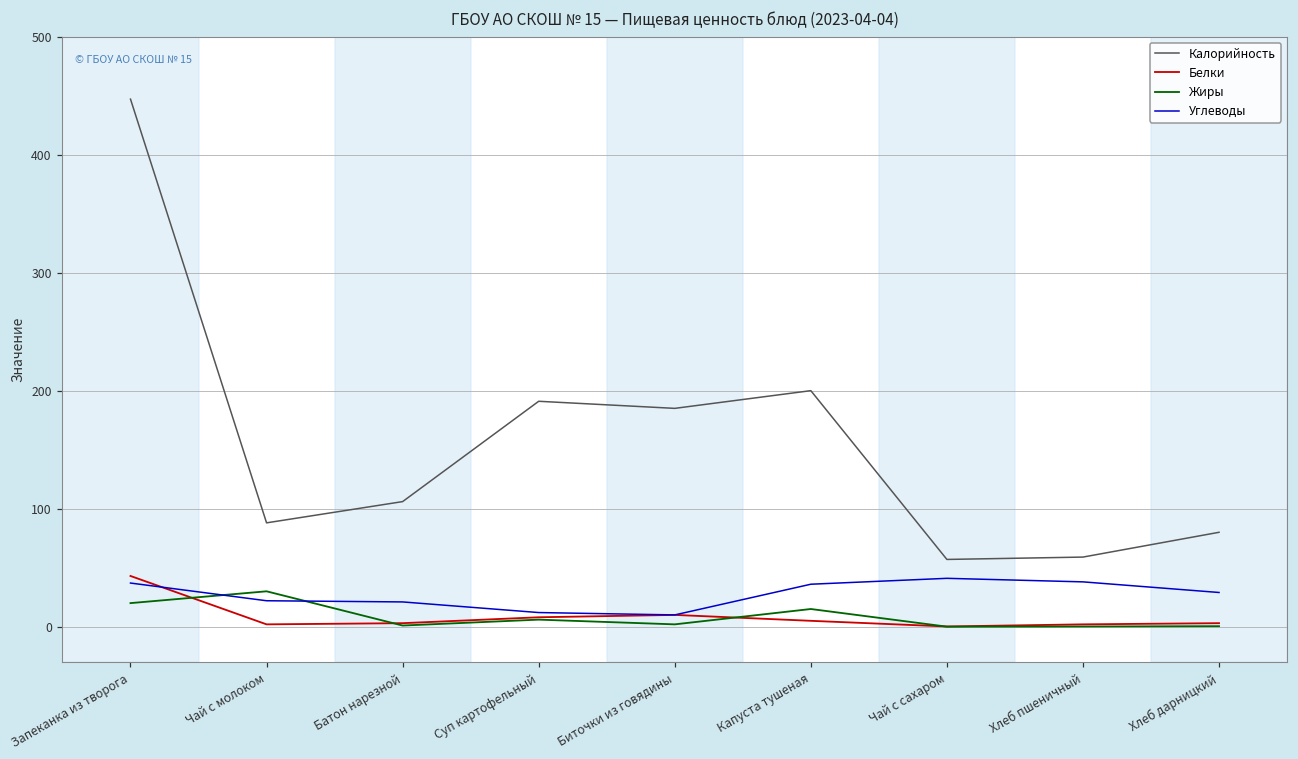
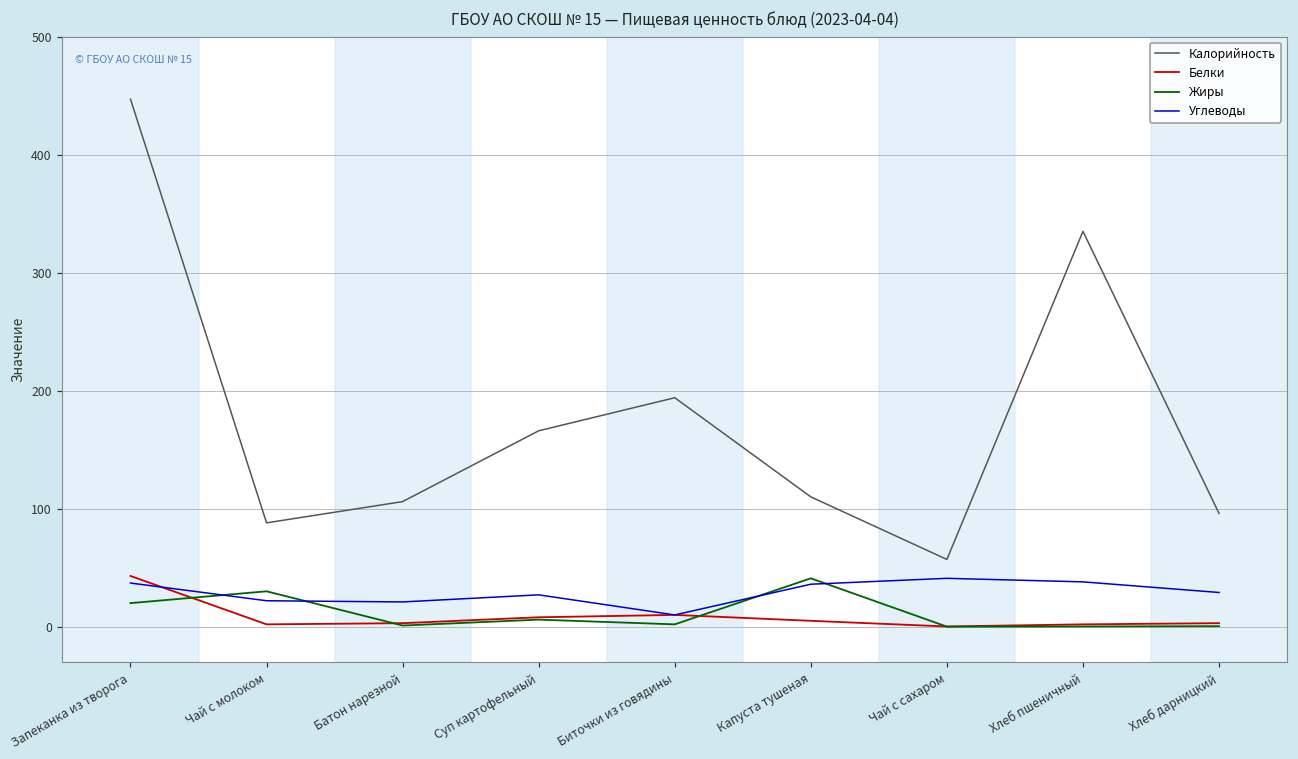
  {
    "Калорийность": {
      "Запеканка из творога": 447,
      "Чай с молоком": 88,
      "Батон нарезной": 106,
-     "Суп картофельный": 191,
-     "Биточки из говядины": 185,
-     "Капуста тушеная": 200,
+     "Суп картофельный": 166,
+     "Биточки из говядины": 194,
+     "Капуста тушеная": 110,
      "Чай с сахаром": 57,
-     "Хлеб пшеничный": 59,
-     "Хлеб дарницкий": 80
+     "Хлеб пшеничный": 335,
+     "Хлеб дарницкий": 96
    },
    "Белки": {
      "Запеканка из творога": 43,
      "Чай с молоком": 2,
      "Капуста тушеная": 5,
      "Хлеб дарницкий": 3
    },
    "Жиры": {
      "Запеканка из творога": 20,
      "Чай с молоком": 30,
      "Биточки из говядины": 2,
-     "Капуста тушеная": 15,
+     "Капуста тушеная": 41,
      "Хлеб дарницкий": 0
    },
    "Углеводы": {
      "Запеканка из творога": 37,
      "Чай с молоком": 22,
      "Батон нарезной": 21,
-     "Суп картофельный": 12,
+     "Суп картофельный": 27,
      "Капуста тушеная": 36,
      "Чай с сахаром": 41,
      "Хлеб пшеничный": 38,
      "Хлеб дарницкий": 29
    }
  }
